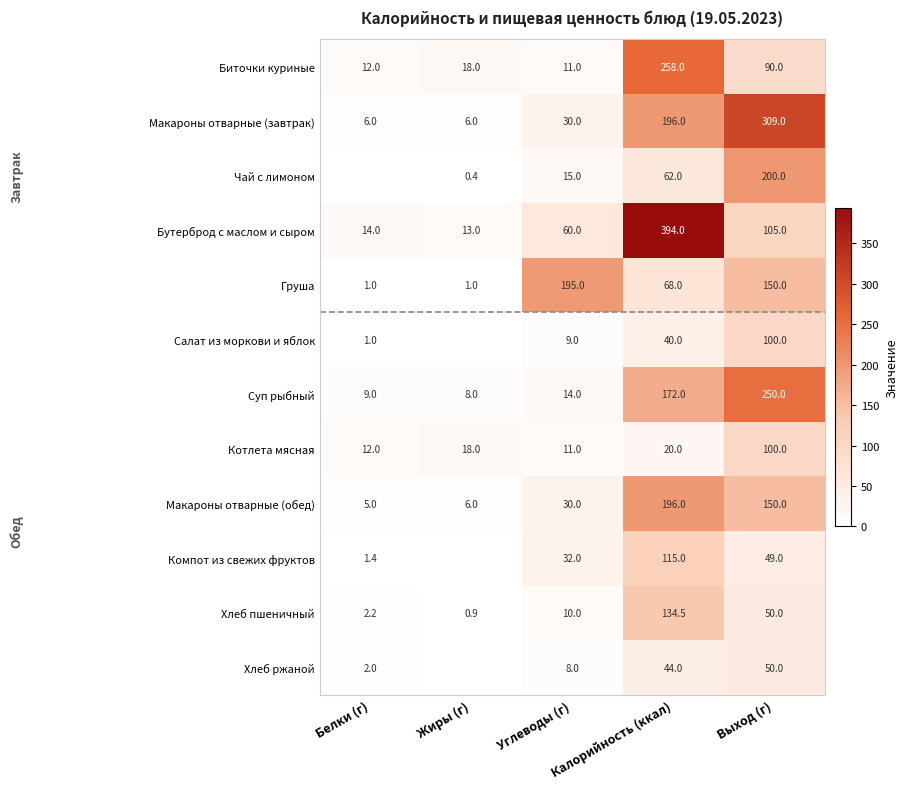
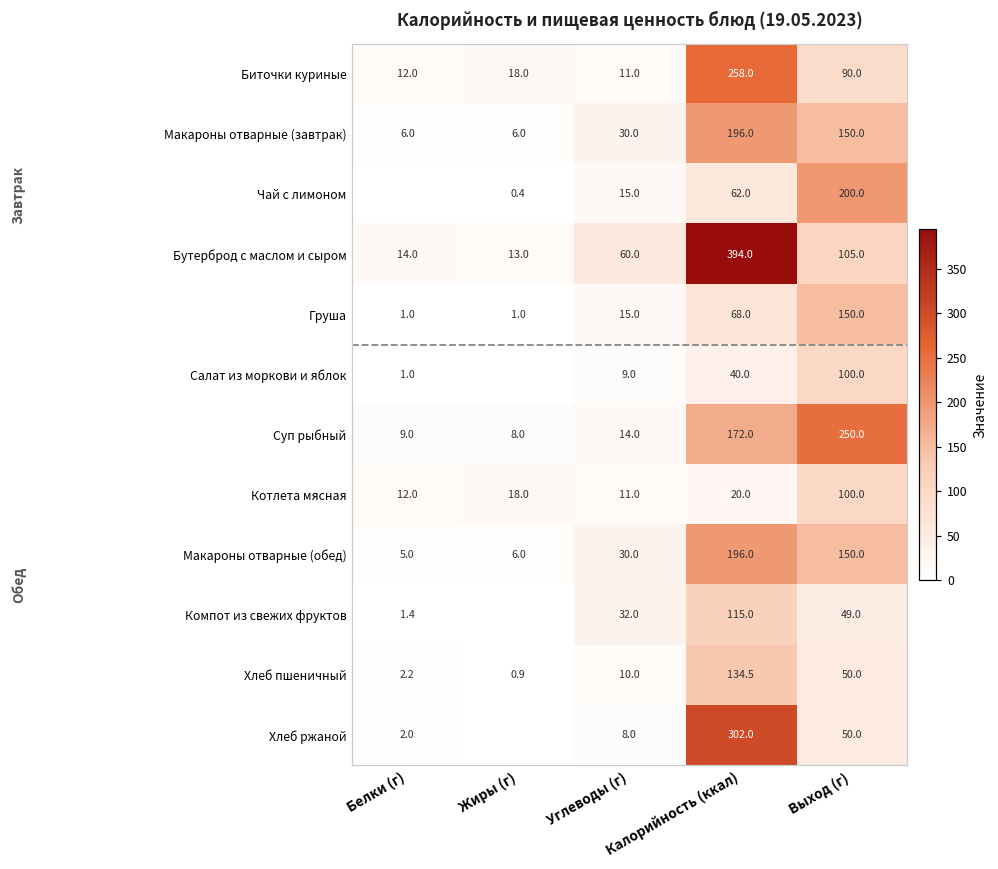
  {
    "Биточки куриные": {
      "Белки (г)": 12.0,
      "Жиры (г)": 18.0,
      "Углеводы (г)": 11.0,
      "Калорийность (ккал)": 258.0,
      "Выход (г)": 90.0
    },
    "Макароны отварные (завтрак)": {
      "Белки (г)": 6.0,
      "Жиры (г)": 6.0,
      "Углеводы (г)": 30.0,
      "Калорийность (ккал)": 196.0,
-     "Выход (г)": 309.0
+     "Выход (г)": 150.0
    },
    "Чай с лимоном": {
      "Жиры (г)": 0.4,
      "Углеводы (г)": 15.0,
      "Калорийность (ккал)": 62.0,
      "Выход (г)": 200.0
    },
    "Бутерброд с маслом и сыром": {
      "Белки (г)": 14.0,
      "Жиры (г)": 13.0,
      "Углеводы (г)": 60.0,
      "Калорийность (ккал)": 394.0,
      "Выход (г)": 105.0
    },
    "Груша": {
      "Белки (г)": 1.0,
      "Жиры (г)": 1.0,
-     "Углеводы (г)": 195.0,
+     "Углеводы (г)": 15.0,
      "Калорийность (ккал)": 68.0,
      "Выход (г)": 150.0
    },
    "Салат из моркови и яблок": {
      "Белки (г)": 1.0,
      "Углеводы (г)": 9.0,
      "Калорийность (ккал)": 40.0,
      "Выход (г)": 100.0
    },
    "Суп рыбный": {
      "Белки (г)": 9.0,
      "Жиры (г)": 8.0,
      "Углеводы (г)": 14.0,
      "Калорийность (ккал)": 172.0,
      "Выход (г)": 250.0
    },
    "Котлета мясная": {
      "Белки (г)": 12.0,
      "Жиры (г)": 18.0,
      "Углеводы (г)": 11.0,
      "Калорийность (ккал)": 20.0,
      "Выход (г)": 100.0
    },
    "Макароны отварные (обед)": {
      "Белки (г)": 5.0,
      "Жиры (г)": 6.0,
      "Углеводы (г)": 30.0,
      "Калорийность (ккал)": 196.0,
      "Выход (г)": 150.0
    },
    "Компот из свежих фруктов": {
      "Белки (г)": 1.4,
      "Углеводы (г)": 32.0,
      "Калорийность (ккал)": 115.0,
      "Выход (г)": 49.0
    },
    "Хлеб пшеничный": {
      "Белки (г)": 2.2,
      "Жиры (г)": 0.9,
      "Углеводы (г)": 10.0,
      "Калорийность (ккал)": 134.5,
      "Выход (г)": 50.0
    },
    "Хлеб ржаной": {
      "Белки (г)": 2.0,
      "Углеводы (г)": 8.0,
-     "Калорийность (ккал)": 44.0,
+     "Калорийность (ккал)": 302.0,
      "Выход (г)": 50.0
    }
  }
